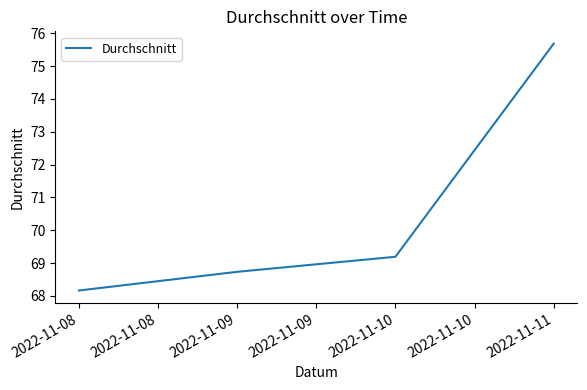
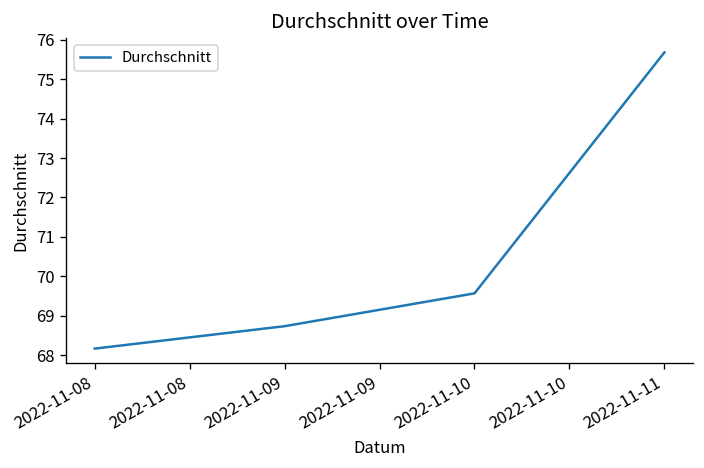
  {
    "2022-11-08": 68.2,
    "2022-11-09": 68.7,
-   "2022-11-10": 69.2,
+   "2022-11-10": 69.6,
    "2022-11-11": 75.7
  }
